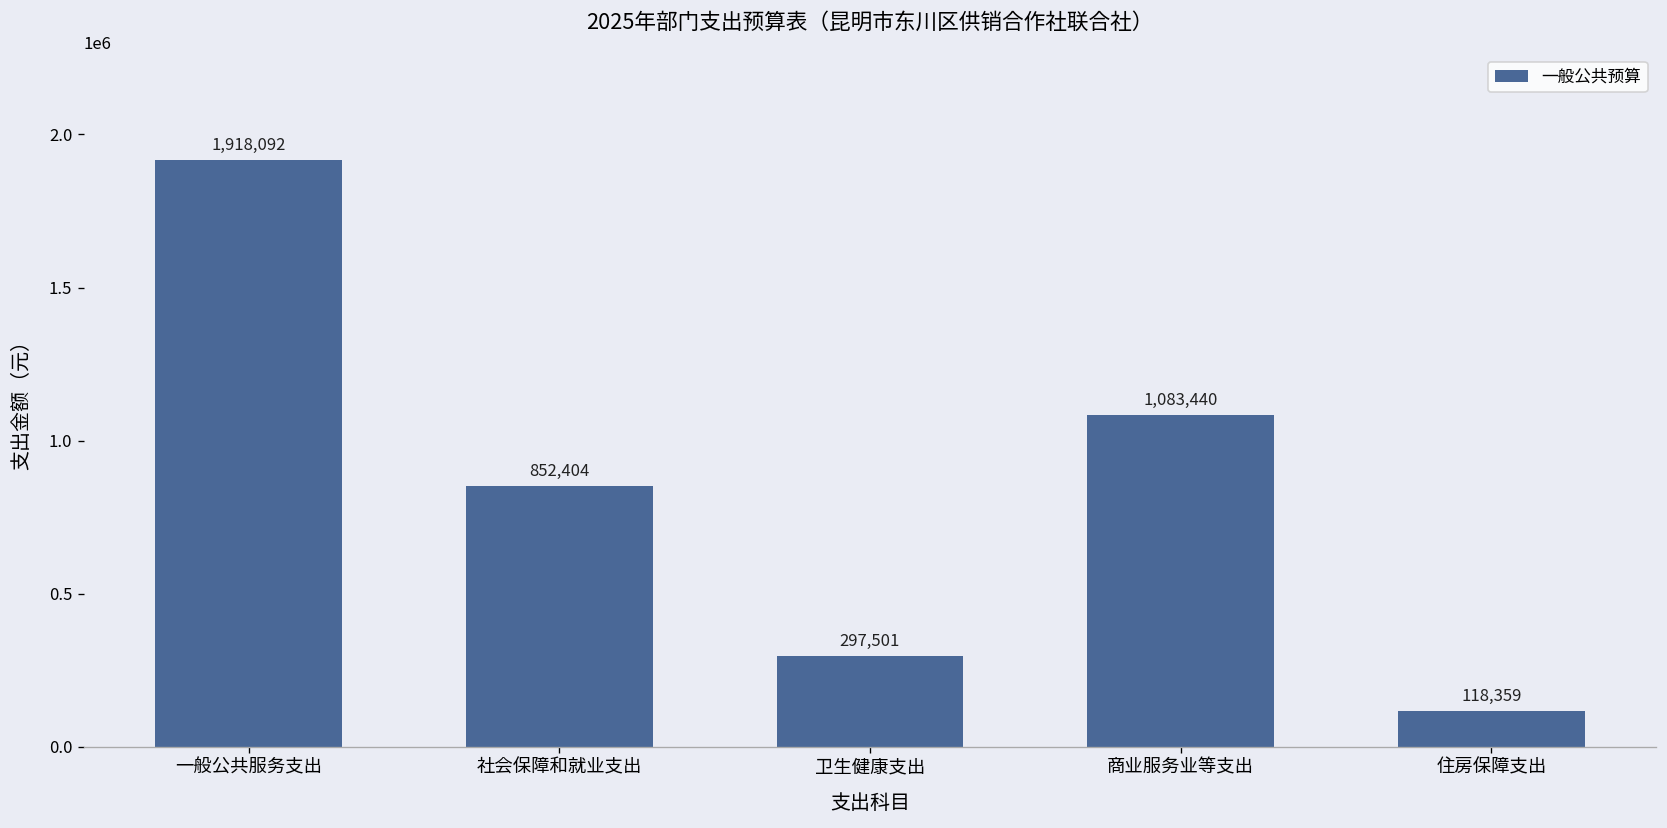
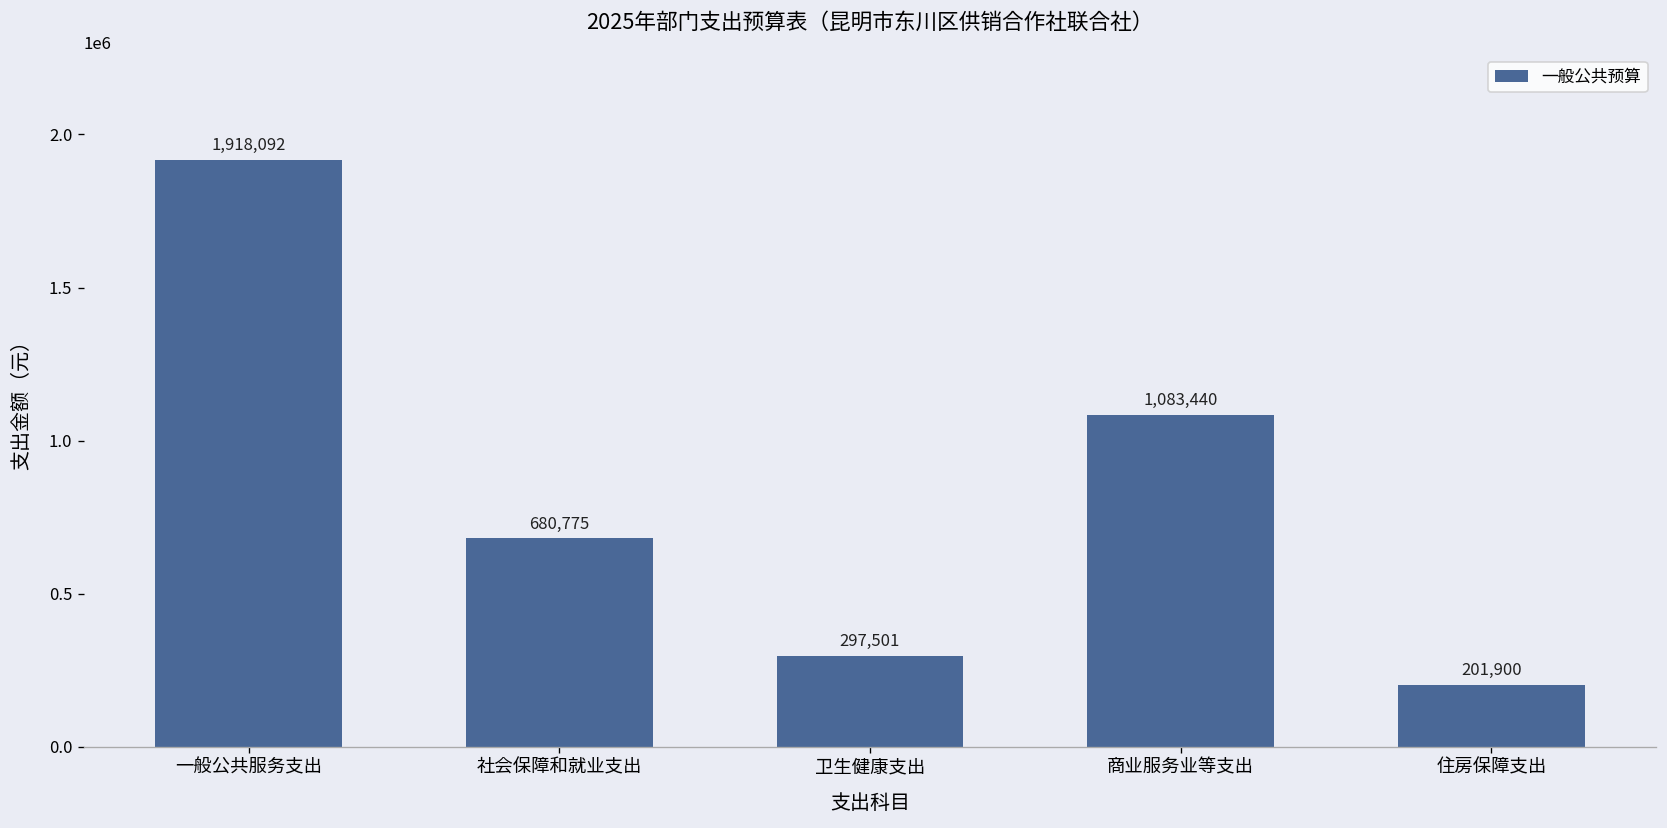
  {
    "一般公共服务支出": "1,918,092",
-   "社会保障和就业支出": "852,404",
+   "社会保障和就业支出": "680,775",
    "卫生健康支出": "297,501",
    "商业服务业等支出": "1,083,440",
-   "住房保障支出": "118,359"
+   "住房保障支出": "201,900"
  }
